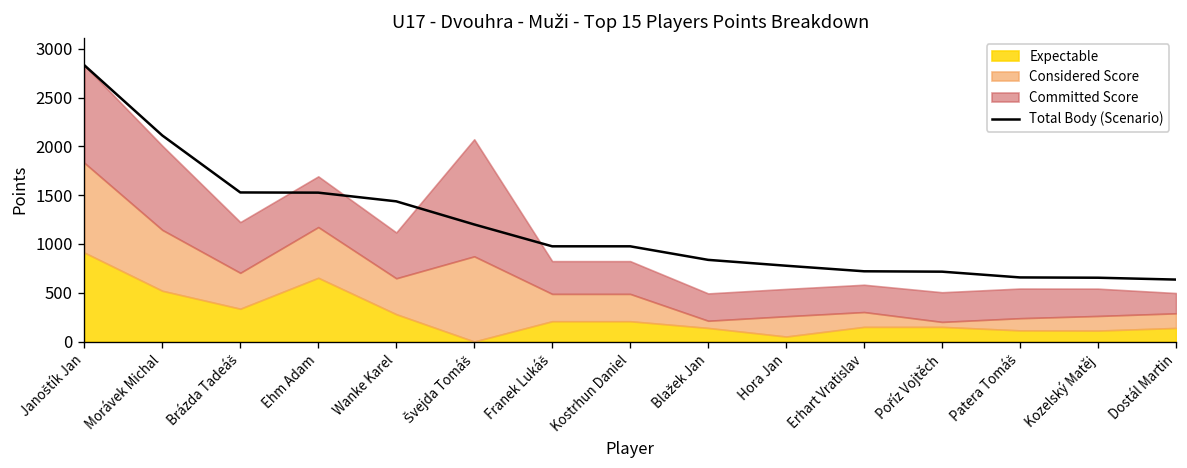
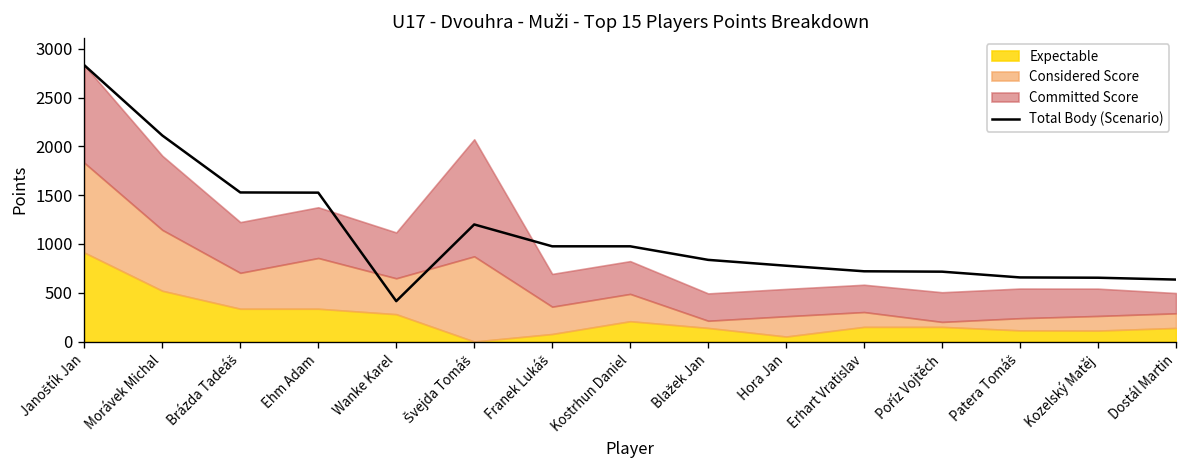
  {
    "Expectable": {
      "Janoštík Jan": 900,
      "Morávek Michal": 500,
      "Brázda Tadeáš": 300,
-     "Ehm Adam": 700,
+     "Ehm Adam": 300,
      "Wanke Karel": 300,
      "Švejda Tomáš": 0,
-     "Franek Lukáš": 200,
+     "Franek Lukáš": 100,
      "Kostrhun Daniel": 200,
      "Blažek Jan": 100,
      "Hora Jan": 100,
      "Erhart Vratislav": 200,
      "Poříz Vojtěch": 200,
      "Patera Tomáš": 100,
      "Kozelský Matěj": 100,
      "Dostál Martin": 100
    },
    "Total Body (Scenario)": {
      "Morávek Michal": 2100,
      "Brázda Tadeáš": 1500,
      "Ehm Adam": 1500,
-     "Wanke Karel": 1400,
+     "Wanke Karel": 400,
      "Švejda Tomáš": 1200,
      "Franek Lukáš": 1000,
      "Kostrhun Daniel": 1000,
      "Blažek Jan": 800,
      "Hora Jan": 800,
      "Erhart Vratislav": 700,
      "Poříz Vojtěch": 700,
      "Patera Tomáš": 700,
      "Kozelský Matěj": 700,
      "Dostál Martin": 600
    },
    "Considered Score": {
      "Janoštík Jan": 900,
      "Morávek Michal": 600,
      "Brázda Tadeáš": 400,
      "Ehm Adam": 500,
      "Wanke Karel": 400,
      "Švejda Tomáš": 900,
      "Franek Lukáš": 300,
      "Kostrhun Daniel": 300,
      "Blažek Jan": 100,
      "Hora Jan": 200,
      "Erhart Vratislav": 200,
      "Poříz Vojtěch": 100,
      "Patera Tomáš": 100,
      "Kozelský Matěj": 200,
      "Dostál Martin": 200
    },
    "Committed Score": {
-     "Morávek Michal": 900,
+     "Morávek Michal": 800,
      "Brázda Tadeáš": 500,
      "Ehm Adam": 500,
      "Wanke Karel": 500,
      "Švejda Tomáš": 1200,
      "Franek Lukáš": 300,
      "Kostrhun Daniel": 300,
      "Blažek Jan": 300,
      "Hora Jan": 300,
      "Erhart Vratislav": 300,
      "Poříz Vojtěch": 300,
      "Patera Tomáš": 300,
      "Kozelský Matěj": 300,
      "Dostál Martin": 200
    }
  }
